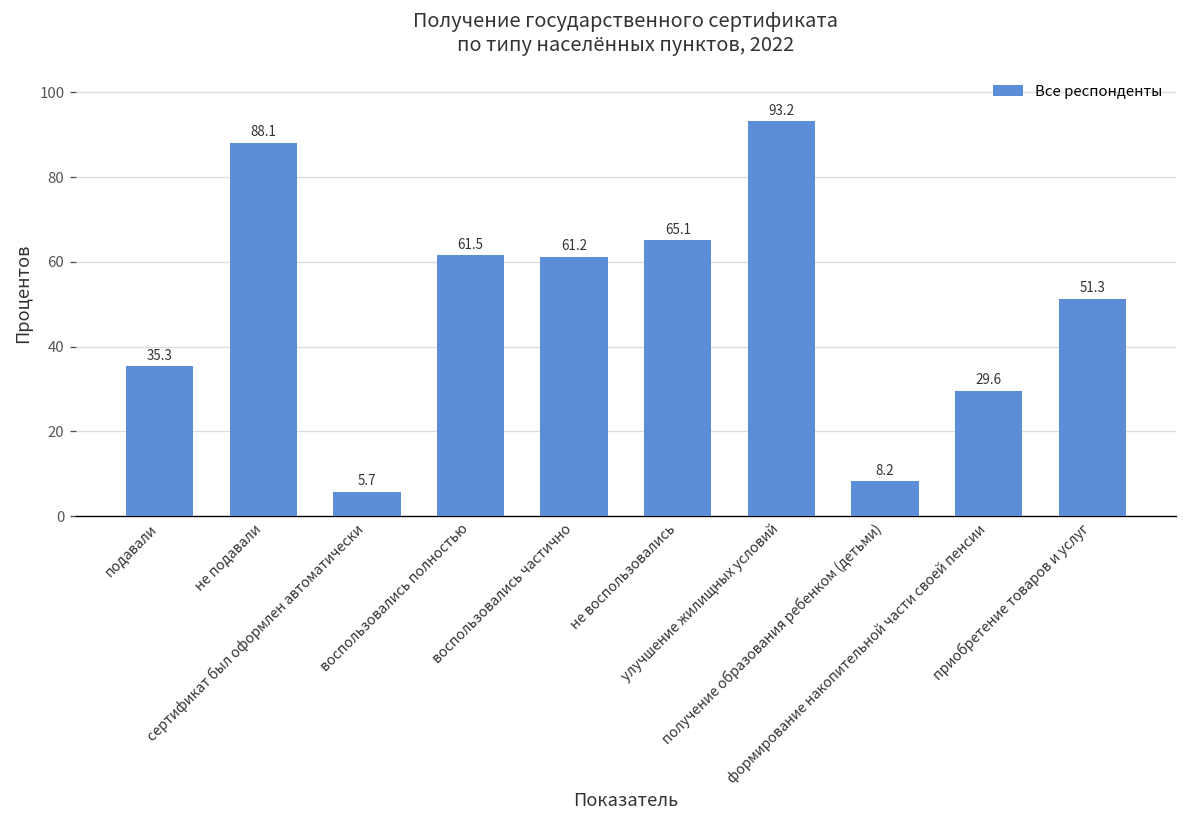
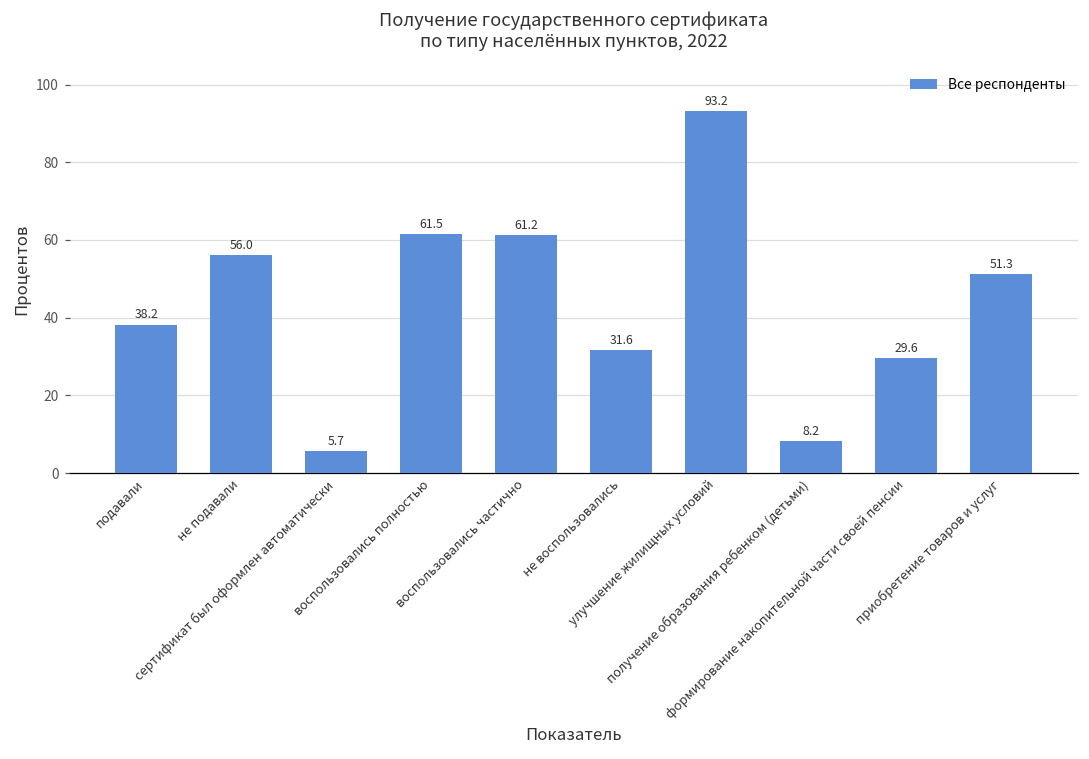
  {
-   "подавали": 35.3,
-   "не подавали": 88.1,
+   "подавали": 38.2,
+   "не подавали": 56.0,
    "сертификат был оформлен автоматически": 5.7,
    "воспользовались полностью": 61.5,
    "воспользовались частично": 61.2,
-   "не воспользовались": 65.1,
+   "не воспользовались": 31.6,
    "улучшение жилищных условий": 93.2,
    "получение образования ребенком (детьми)": 8.2,
    "формирование накопительной части своей пенсии": 29.6,
    "приобретение товаров и услуг": 51.3
  }
